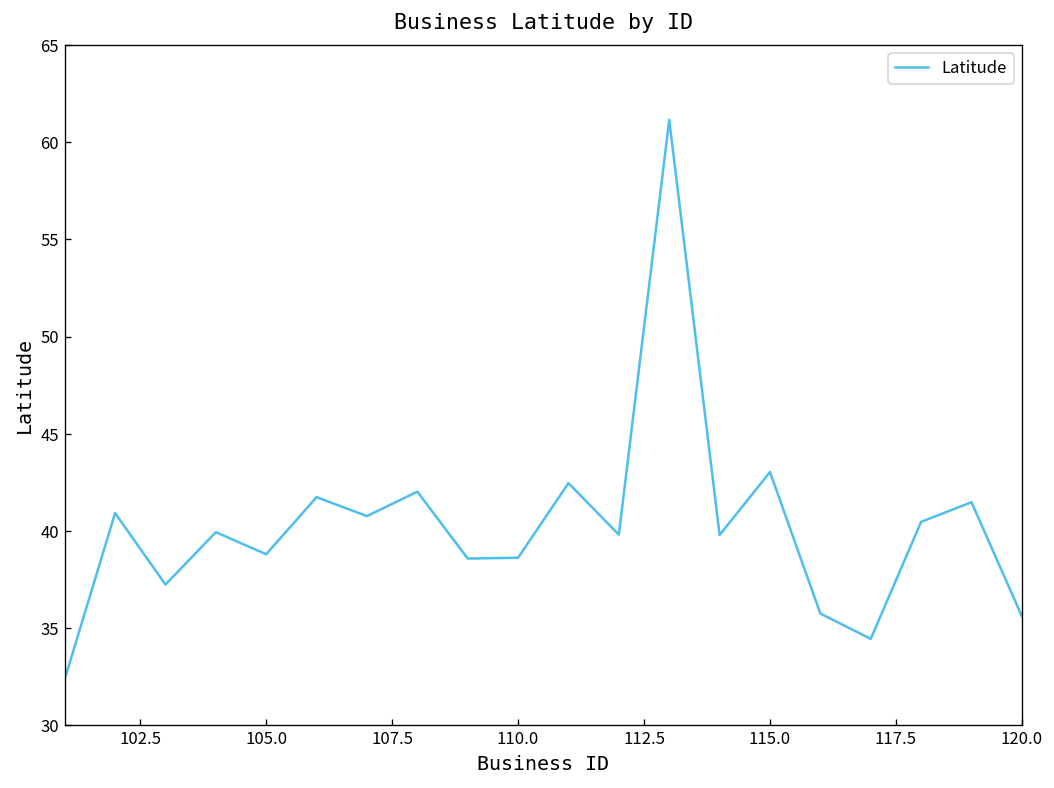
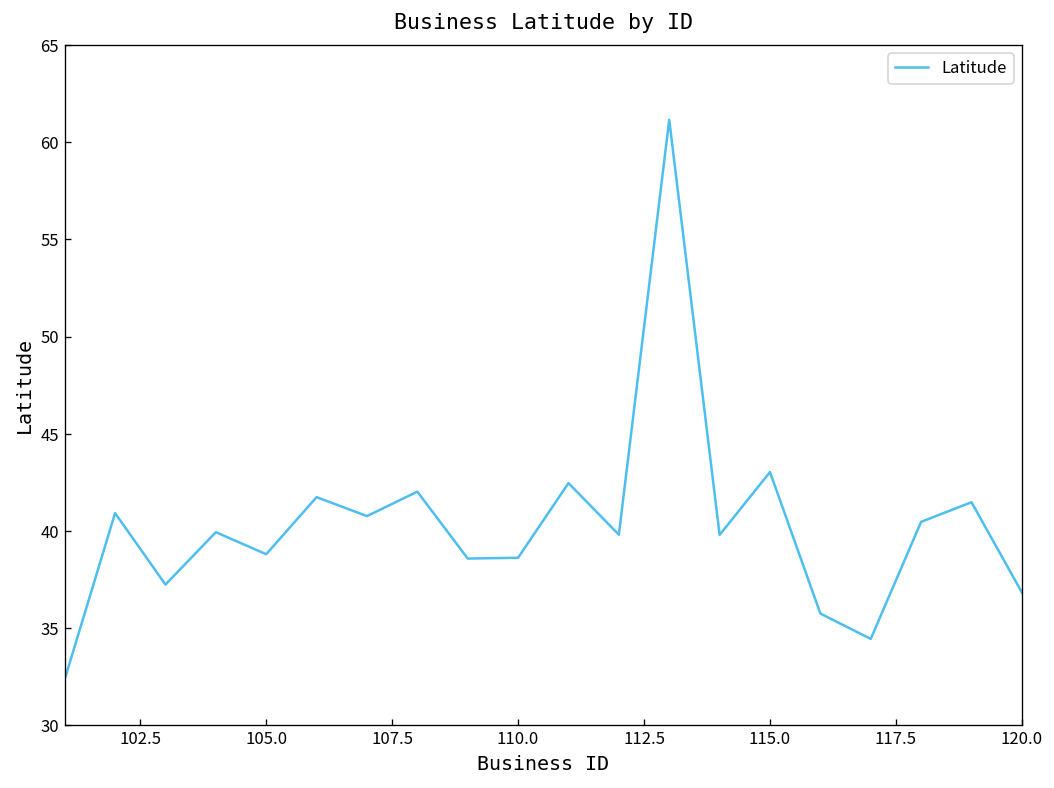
  {
    "105.0": 38.8,
    "110.0": 38.6,
    "115.0": 43.0,
-   "120.0": 35.6
+   "120.0": 36.8
  }
